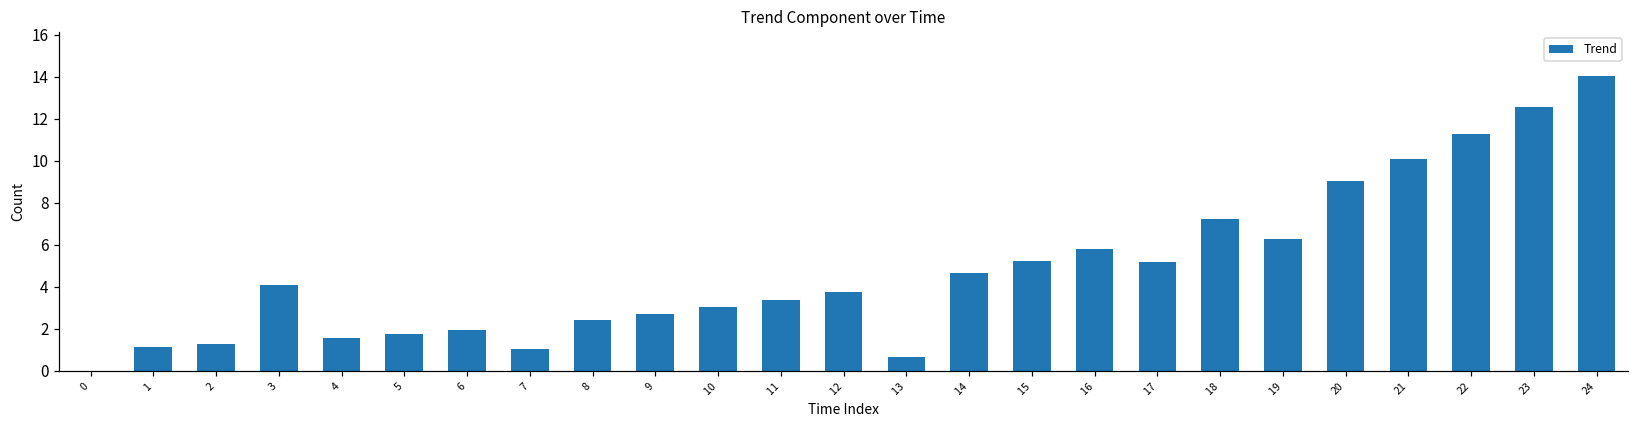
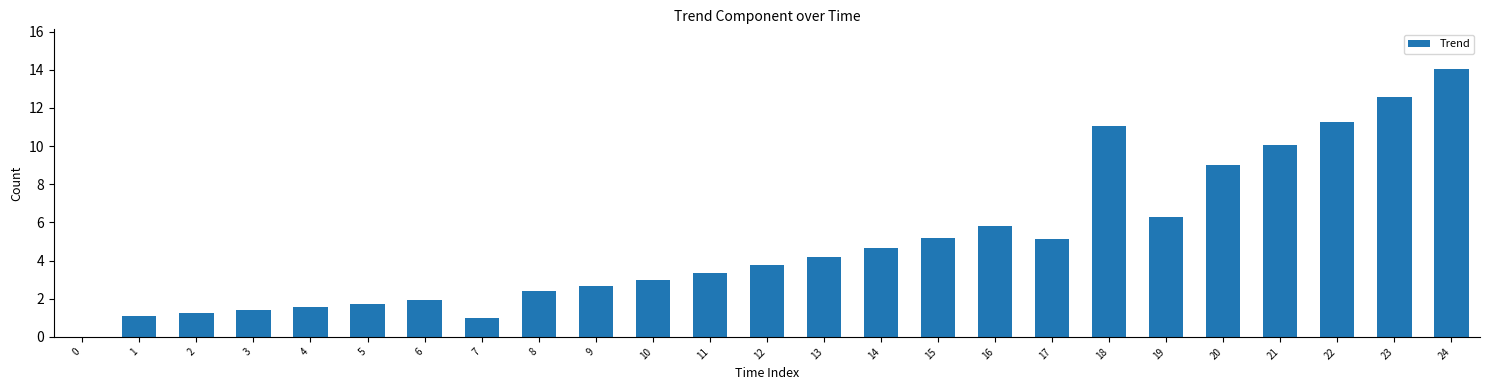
  {
    "0": 0.0,
    "1": 1.1,
    "2": 1.2,
-   "3": 4.1,
+   "3": 1.4,
    "4": 1.6,
    "5": 1.7,
    "6": 1.9,
    "7": 1.0,
    "8": 2.4,
    "9": 2.7,
    "10": 3.0,
    "11": 3.4,
    "12": 3.7,
-   "13": 0.7,
+   "13": 4.2,
    "14": 4.7,
    "15": 5.2,
    "16": 5.8,
    "17": 5.2,
-   "18": 7.2,
+   "18": 11.1,
    "19": 6.3,
    "20": 9.0,
    "21": 10.1,
    "22": 11.2,
    "23": 12.6,
    "24": 14.0
  }
